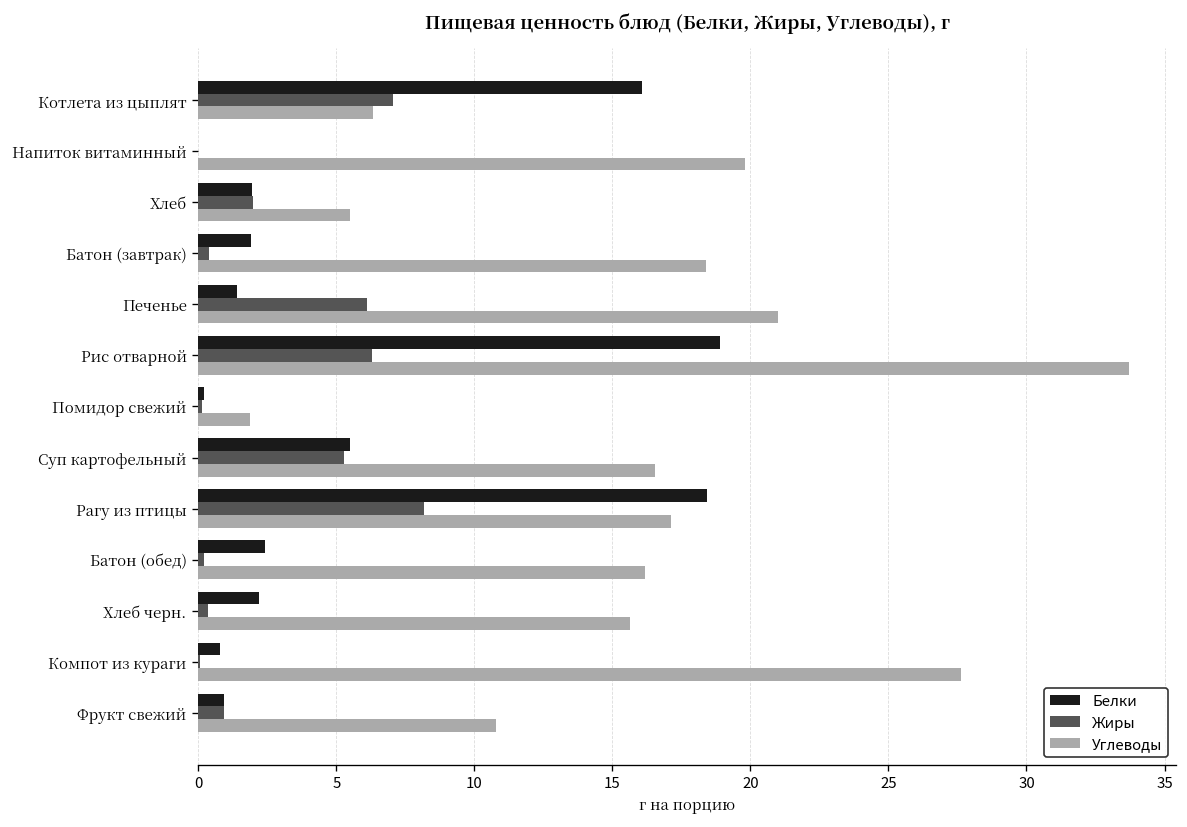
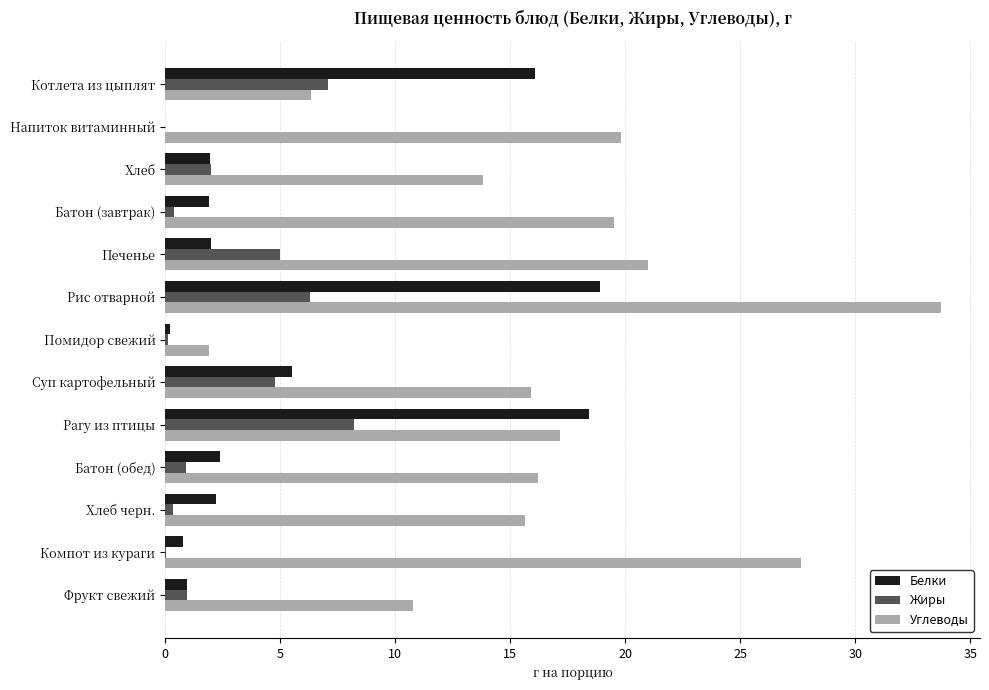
  {
    "Белки": {
      "Котлета из цыплят": 16.1,
      "Напиток витаминный": 0.0,
      "Хлеб": 2.0,
      "Батон (завтрак)": 1.9,
-     "Печенье": 1.4,
+     "Печенье": 2.0,
      "Рис отварной": 18.9,
      "Помидор свежий": 0.2,
      "Суп картофельный": 5.5,
      "Рагу из птицы": 18.4,
      "Батон (обед)": 2.4,
      "Хлеб черн.": 2.2,
      "Компот из кураги": 0.8,
      "Фрукт свежий": 1.0
    },
    "Жиры": {
      "Котлета из цыплят": 7.1,
      "Напиток витаминный": 0.0,
      "Хлеб": 2.0,
      "Батон (завтрак)": 0.4,
-     "Печенье": 6.1,
+     "Печенье": 5.0,
      "Рис отварной": 6.3,
      "Помидор свежий": 0.1,
-     "Суп картофельный": 5.3,
+     "Суп картофельный": 4.8,
      "Рагу из птицы": 8.2,
-     "Батон (обед)": 0.2,
+     "Батон (обед)": 0.9,
      "Хлеб черн.": 0.3,
      "Фрукт свежий": 0.9
    },
    "Углеводы": {
      "Котлета из цыплят": 6.3,
      "Напиток витаминный": 19.8,
-     "Хлеб": 5.5,
-     "Батон (завтрак)": 18.4,
+     "Хлеб": 13.8,
+     "Батон (завтрак)": 19.5,
      "Печенье": 21.0,
      "Рис отварной": 33.7,
      "Помидор свежий": 1.9,
-     "Суп картофельный": 16.5,
+     "Суп картофельный": 15.9,
      "Рагу из птицы": 17.1,
      "Батон (обед)": 16.2,
      "Хлеб черн.": 15.6,
      "Компот из кураги": 27.6,
      "Фрукт свежий": 10.8
    }
  }
